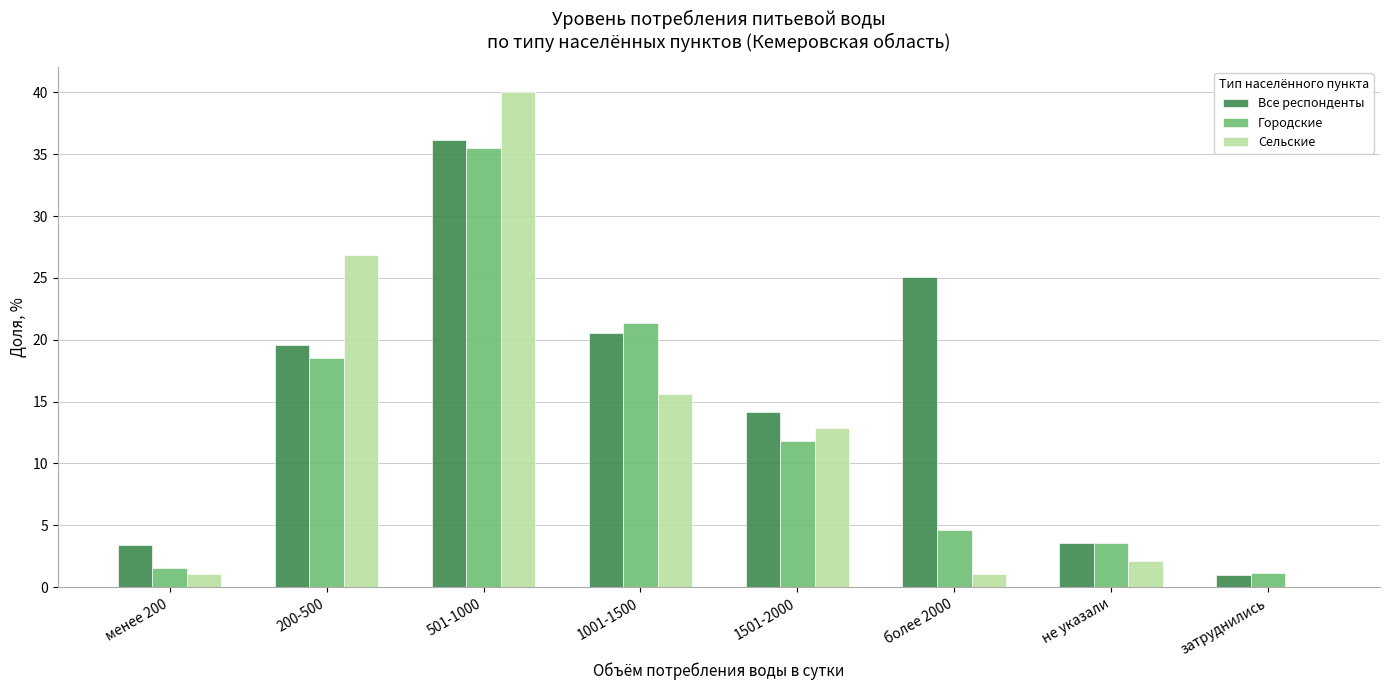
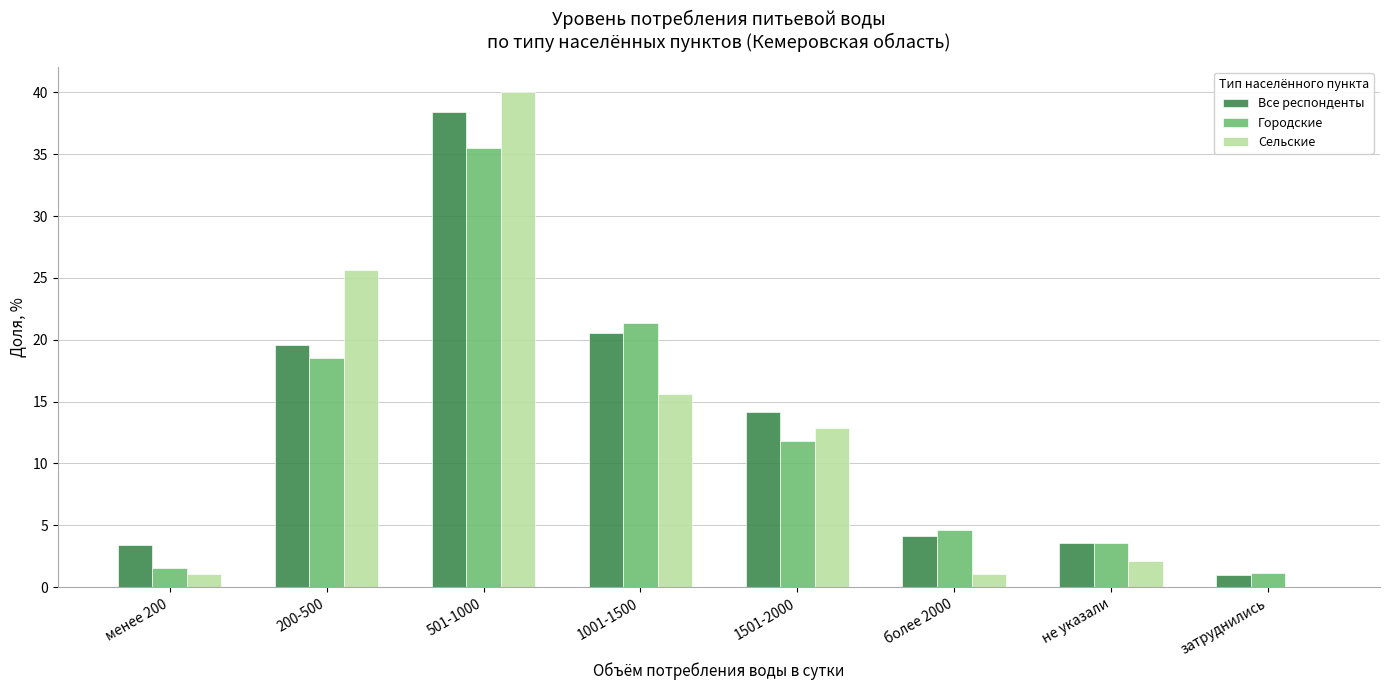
  {
    "Все респонденты": {
      "менее 200": 3.4,
      "200-500": 19.6,
-     "501-1000": 36.2,
+     "501-1000": 38.4,
      "1001-1500": 20.5,
      "1501-2000": 14.2,
-     "более 2000": 25.0,
+     "более 2000": 4.1,
      "не указали": 3.6,
      "затруднились": 1.0
    },
    "Городские": {
      "менее 200": 1.5,
      "200-500": 18.6,
      "501-1000": 35.5,
      "1001-1500": 21.4,
      "1501-2000": 11.8,
      "более 2000": 4.6,
      "не указали": 3.6,
      "затруднились": 1.1
    },
    "Сельские": {
      "менее 200": 1.1,
-     "200-500": 26.9,
+     "200-500": 25.7,
      "501-1000": 40.1,
      "1001-1500": 15.6,
      "1501-2000": 12.9,
      "более 2000": 1.1,
      "не указали": 2.1,
      "затруднились": 0.0
    }
  }
